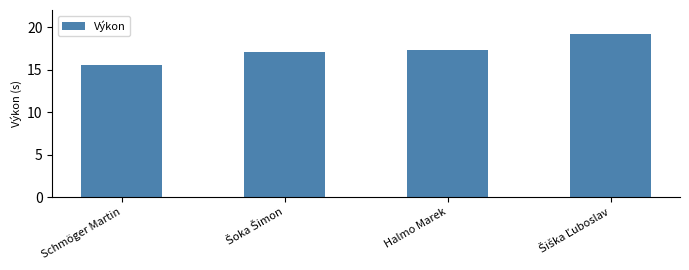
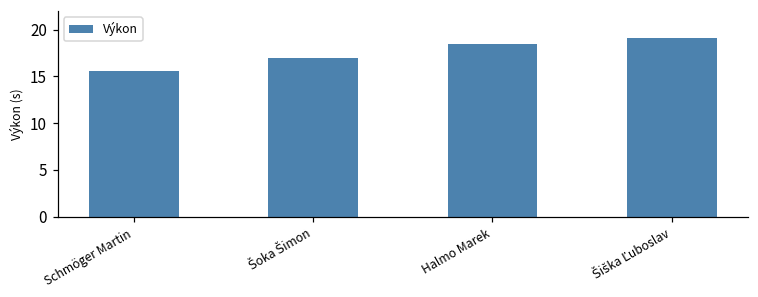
  {
    "Schmöger Martin": 16,
    "Šoka Šimon": 17,
-   "Halmo Marek": 17,
+   "Halmo Marek": 18,
    "Šiška Ľuboslav": 19
  }
